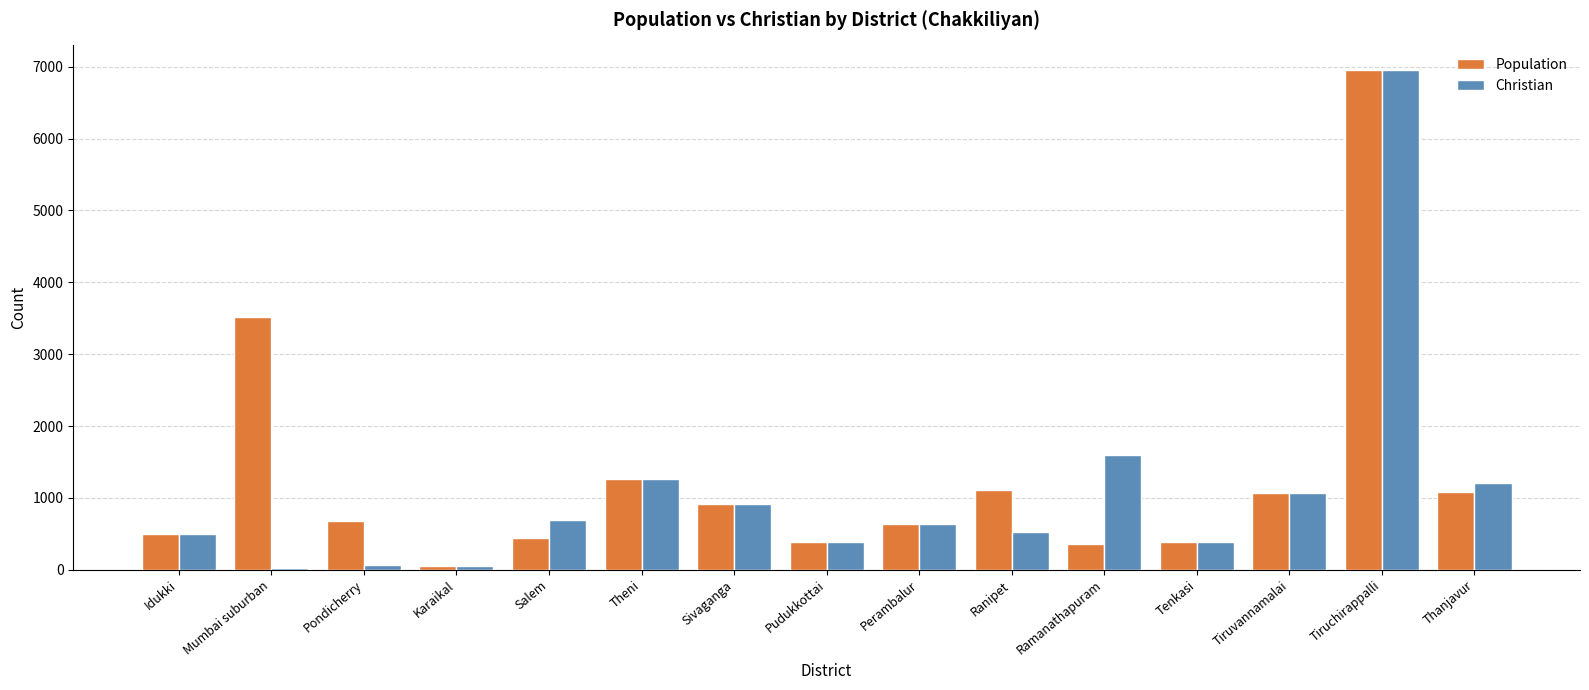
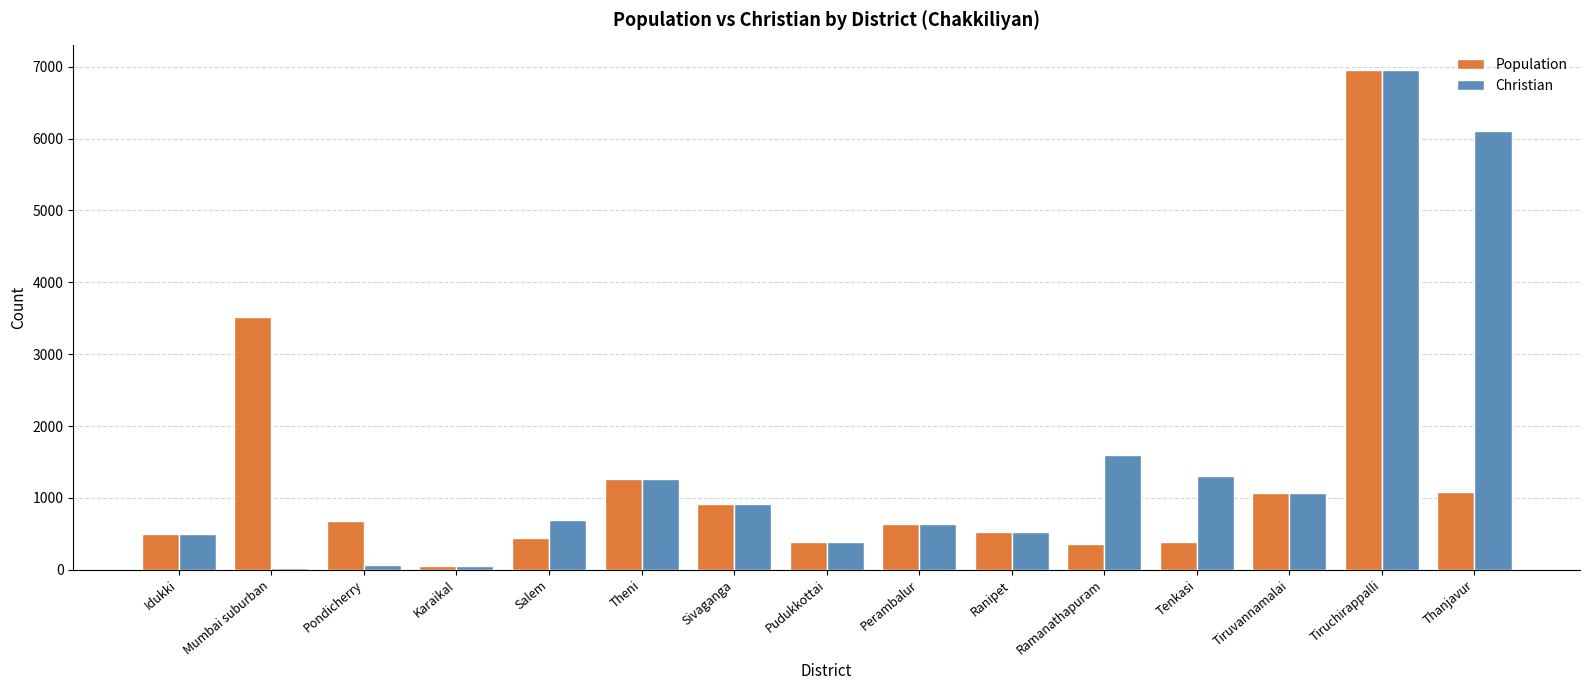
  {
    "Population": {
      "Idukki": 500,
      "Mumbai suburban": 3500,
      "Pondicherry": 700,
      "Karaikal": 100,
      "Salem": 400,
      "Theni": 1300,
      "Sivaganga": 900,
      "Pudukkottai": 400,
      "Perambalur": 600,
-     "Ranipet": 1100,
+     "Ranipet": 500,
      "Ramanathapuram": 400,
      "Tenkasi": 400,
      "Tiruvannamalai": 1100,
      "Tiruchirappalli": 7000,
      "Thanjavur": 1100
    },
    "Christian": {
      "Idukki": 500,
      "Pondicherry": 100,
      "Karaikal": 100,
      "Salem": 700,
      "Theni": 1300,
      "Sivaganga": 900,
      "Pudukkottai": 400,
      "Perambalur": 600,
      "Ranipet": 500,
      "Ramanathapuram": 1600,
-     "Tenkasi": 400,
+     "Tenkasi": 1300,
      "Tiruvannamalai": 1100,
      "Tiruchirappalli": 7000,
-     "Thanjavur": 1200
+     "Thanjavur": 6100
    }
  }
